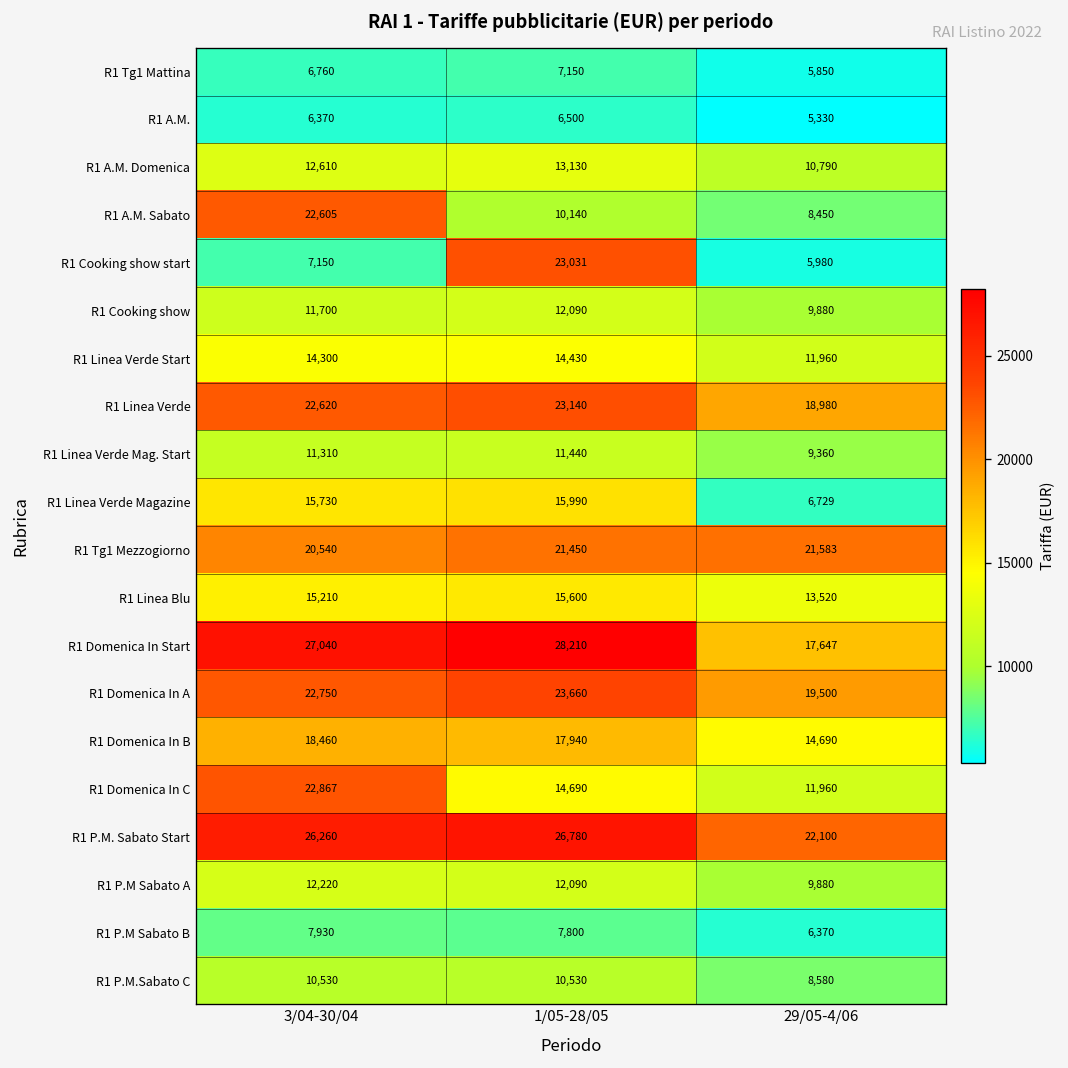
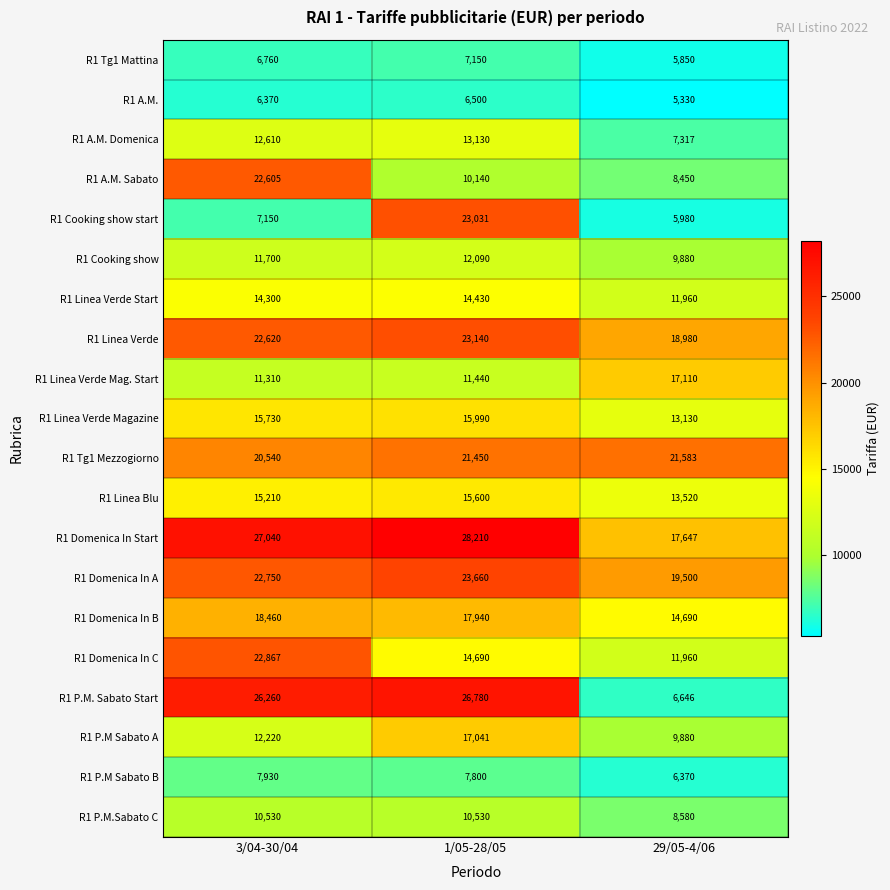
  {
    "R1 Tg1 Mattina": {
      "3/04-30/04": "6,760",
      "1/05-28/05": "7,150",
      "29/05-4/06": "5,850"
    },
    "R1 A.M.": {
      "3/04-30/04": "6,370",
      "1/05-28/05": "6,500",
      "29/05-4/06": "5,330"
    },
    "R1 A.M. Domenica": {
      "3/04-30/04": "12,610",
      "1/05-28/05": "13,130",
-     "29/05-4/06": "10,790"
+     "29/05-4/06": "7,317"
    },
    "R1 A.M. Sabato": {
      "3/04-30/04": "22,605",
      "1/05-28/05": "10,140",
      "29/05-4/06": "8,450"
    },
    "R1 Cooking show start": {
      "3/04-30/04": "7,150",
      "1/05-28/05": "23,031",
      "29/05-4/06": "5,980"
    },
    "R1 Cooking show": {
      "3/04-30/04": "11,700",
      "1/05-28/05": "12,090",
      "29/05-4/06": "9,880"
    },
    "R1 Linea Verde Start": {
      "3/04-30/04": "14,300",
      "1/05-28/05": "14,430",
      "29/05-4/06": "11,960"
    },
    "R1 Linea Verde": {
      "3/04-30/04": "22,620",
      "1/05-28/05": "23,140",
      "29/05-4/06": "18,980"
    },
    "R1 Linea Verde Mag. Start": {
      "3/04-30/04": "11,310",
      "1/05-28/05": "11,440",
-     "29/05-4/06": "9,360"
+     "29/05-4/06": "17,110"
    },
    "R1 Linea Verde Magazine": {
      "3/04-30/04": "15,730",
      "1/05-28/05": "15,990",
-     "29/05-4/06": "6,729"
+     "29/05-4/06": "13,130"
    },
    "R1 Tg1 Mezzogiorno": {
      "3/04-30/04": "20,540",
      "1/05-28/05": "21,450",
      "29/05-4/06": "21,583"
    },
    "R1 Linea Blu": {
      "3/04-30/04": "15,210",
      "1/05-28/05": "15,600",
      "29/05-4/06": "13,520"
    },
    "R1 Domenica In Start": {
      "3/04-30/04": "27,040",
      "1/05-28/05": "28,210",
      "29/05-4/06": "17,647"
    },
    "R1 Domenica In A": {
      "3/04-30/04": "22,750",
      "1/05-28/05": "23,660",
      "29/05-4/06": "19,500"
    },
    "R1 Domenica In B": {
      "3/04-30/04": "18,460",
      "1/05-28/05": "17,940",
      "29/05-4/06": "14,690"
    },
    "R1 Domenica In C": {
      "3/04-30/04": "22,867",
      "1/05-28/05": "14,690",
      "29/05-4/06": "11,960"
    },
    "R1 P.M. Sabato Start": {
      "3/04-30/04": "26,260",
      "1/05-28/05": "26,780",
-     "29/05-4/06": "22,100"
+     "29/05-4/06": "6,646"
    },
    "R1 P.M Sabato A": {
      "3/04-30/04": "12,220",
-     "1/05-28/05": "12,090",
+     "1/05-28/05": "17,041",
      "29/05-4/06": "9,880"
    },
    "R1 P.M Sabato B": {
      "3/04-30/04": "7,930",
      "1/05-28/05": "7,800",
      "29/05-4/06": "6,370"
    },
    "R1 P.M.Sabato C": {
      "3/04-30/04": "10,530",
      "1/05-28/05": "10,530",
      "29/05-4/06": "8,580"
    }
  }
